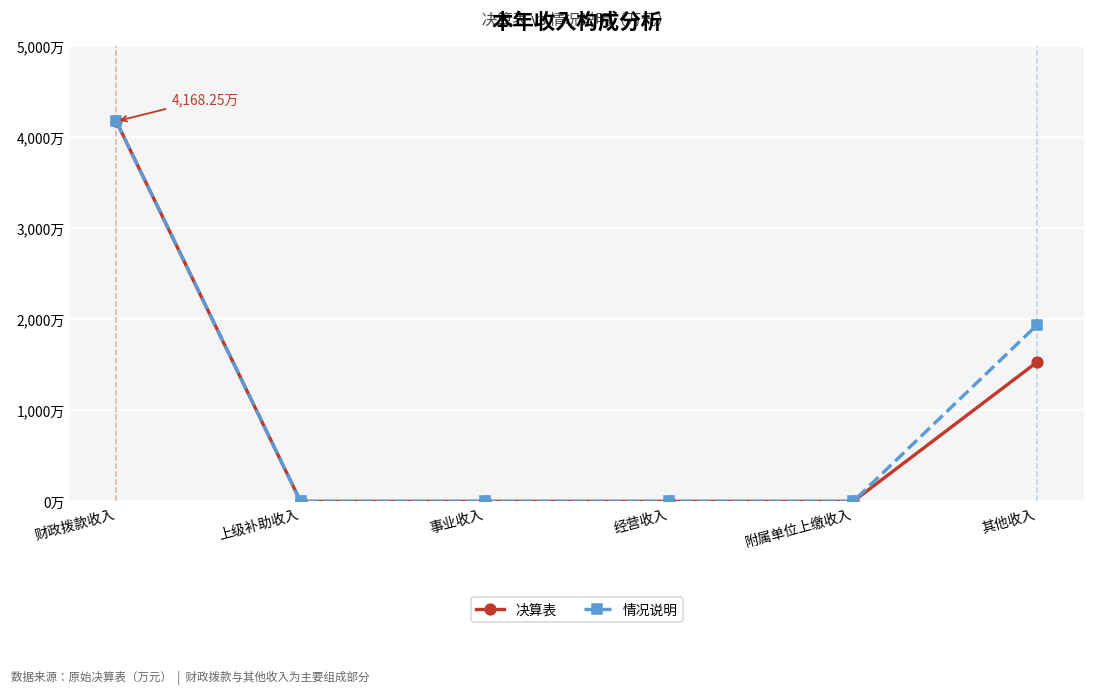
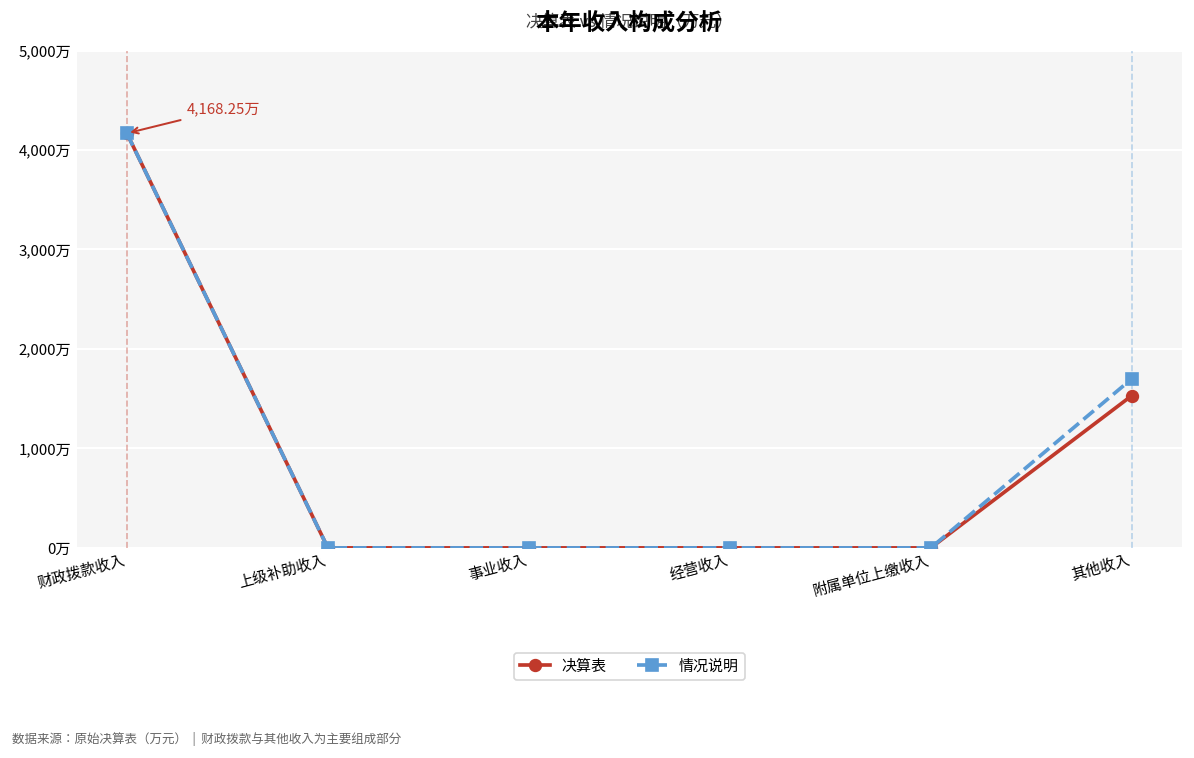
  {
    "决算表": {
      "其他收入": "1,500万"
    },
    "情况说明": {
-     "其他收入": "1,900万"
+     "其他收入": "1,700万"
    }
  }
